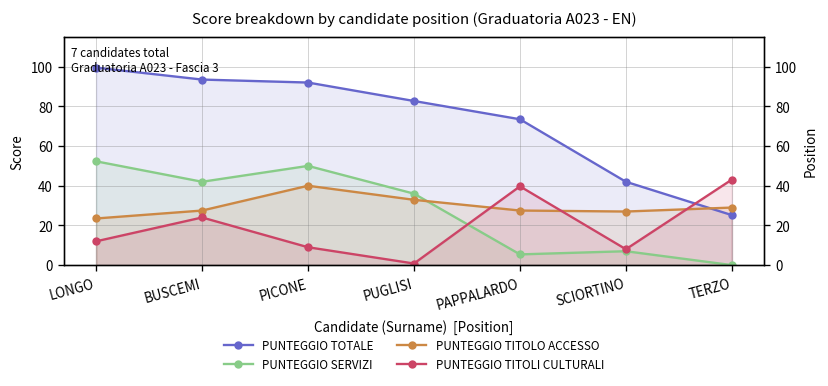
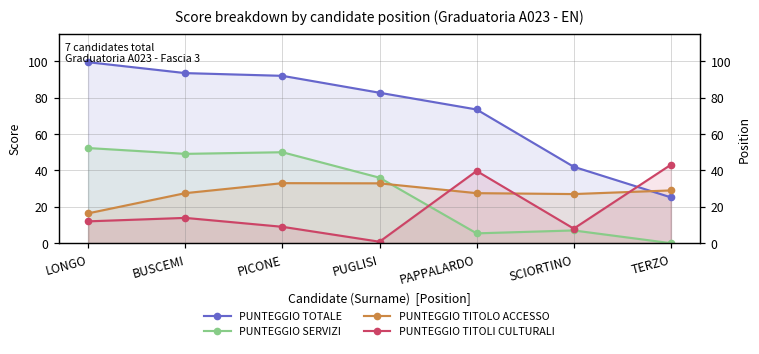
  {
    "PUNTEGGIO TOTALE": {
      "BUSCEMI": 94,
      "PICONE": 92,
      "PUGLISI": 83,
      "PAPPALARDO": 74,
      "SCIORTINO": 42,
      "TERZO": 25
    },
    "PUNTEGGIO SERVIZI": {
      "LONGO": 52,
-     "BUSCEMI": 42,
+     "BUSCEMI": 49,
      "PICONE": 50,
      "PUGLISI": 36,
      "PAPPALARDO": 5,
      "TERZO": 0
    },
    "PUNTEGGIO TITOLO ACCESSO": {
-     "LONGO": 24,
+     "LONGO": 16,
      "BUSCEMI": 28,
-     "PICONE": 40,
+     "PICONE": 33,
      "PUGLISI": 33,
      "PAPPALARDO": 28,
      "SCIORTINO": 27,
      "TERZO": 29
    },
    "PUNTEGGIO TITOLI CULTURALI": {
      "LONGO": 12,
-     "BUSCEMI": 24,
+     "BUSCEMI": 14,
      "PICONE": 9,
      "PUGLISI": 1,
      "PAPPALARDO": 40,
      "TERZO": 43
    }
  }
